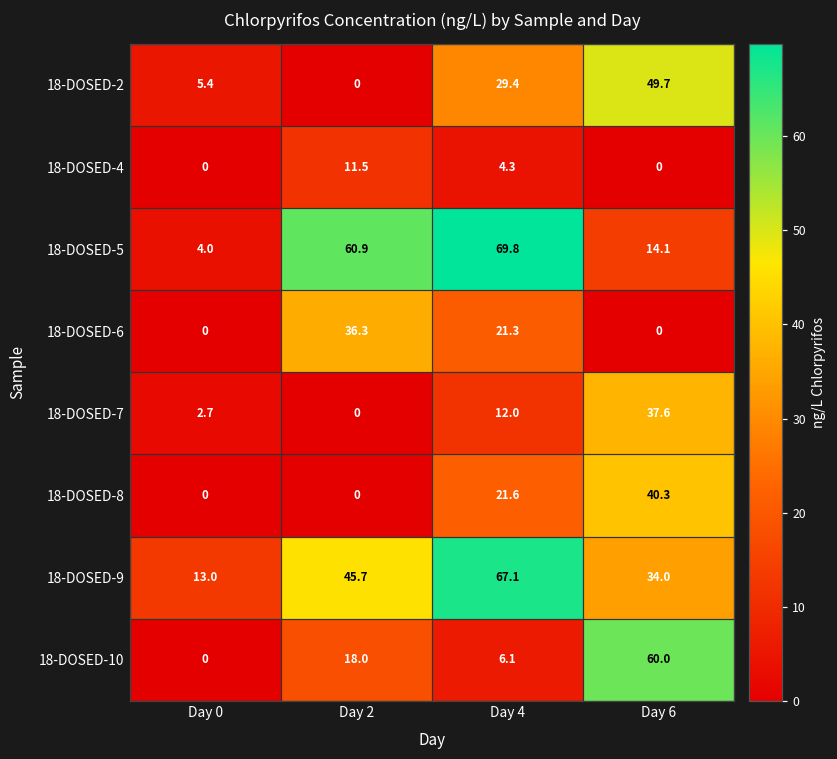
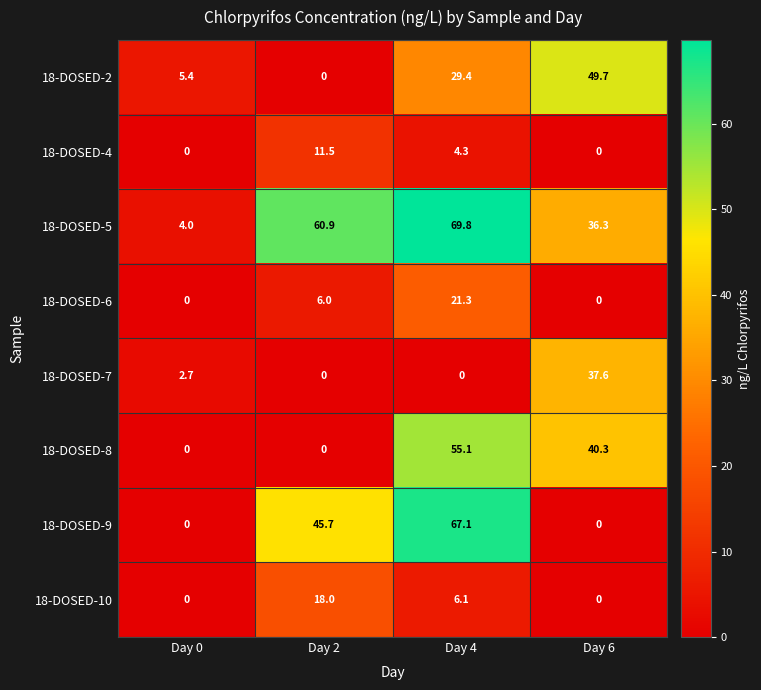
  {
    "18-DOSED-2": {
      "Day 0": 5.4,
      "Day 2": 0,
      "Day 4": 29.4,
      "Day 6": 49.7
    },
    "18-DOSED-4": {
      "Day 0": 0,
      "Day 2": 11.5,
      "Day 4": 4.3,
      "Day 6": 0
    },
    "18-DOSED-5": {
      "Day 0": 4.0,
      "Day 2": 60.9,
      "Day 4": 69.8,
-     "Day 6": 14.1
+     "Day 6": 36.3
    },
    "18-DOSED-6": {
      "Day 0": 0,
-     "Day 2": 36.3,
+     "Day 2": 6.0,
      "Day 4": 21.3,
      "Day 6": 0
    },
    "18-DOSED-7": {
      "Day 0": 2.7,
      "Day 2": 0,
-     "Day 4": 12.0,
+     "Day 4": 0,
      "Day 6": 37.6
    },
    "18-DOSED-8": {
      "Day 0": 0,
      "Day 2": 0,
-     "Day 4": 21.6,
+     "Day 4": 55.1,
      "Day 6": 40.3
    },
    "18-DOSED-9": {
-     "Day 0": 13.0,
+     "Day 0": 0,
      "Day 2": 45.7,
      "Day 4": 67.1,
-     "Day 6": 34.0
+     "Day 6": 0
    },
    "18-DOSED-10": {
      "Day 0": 0,
      "Day 2": 18.0,
      "Day 4": 6.1,
-     "Day 6": 60.0
+     "Day 6": 0
    }
  }
